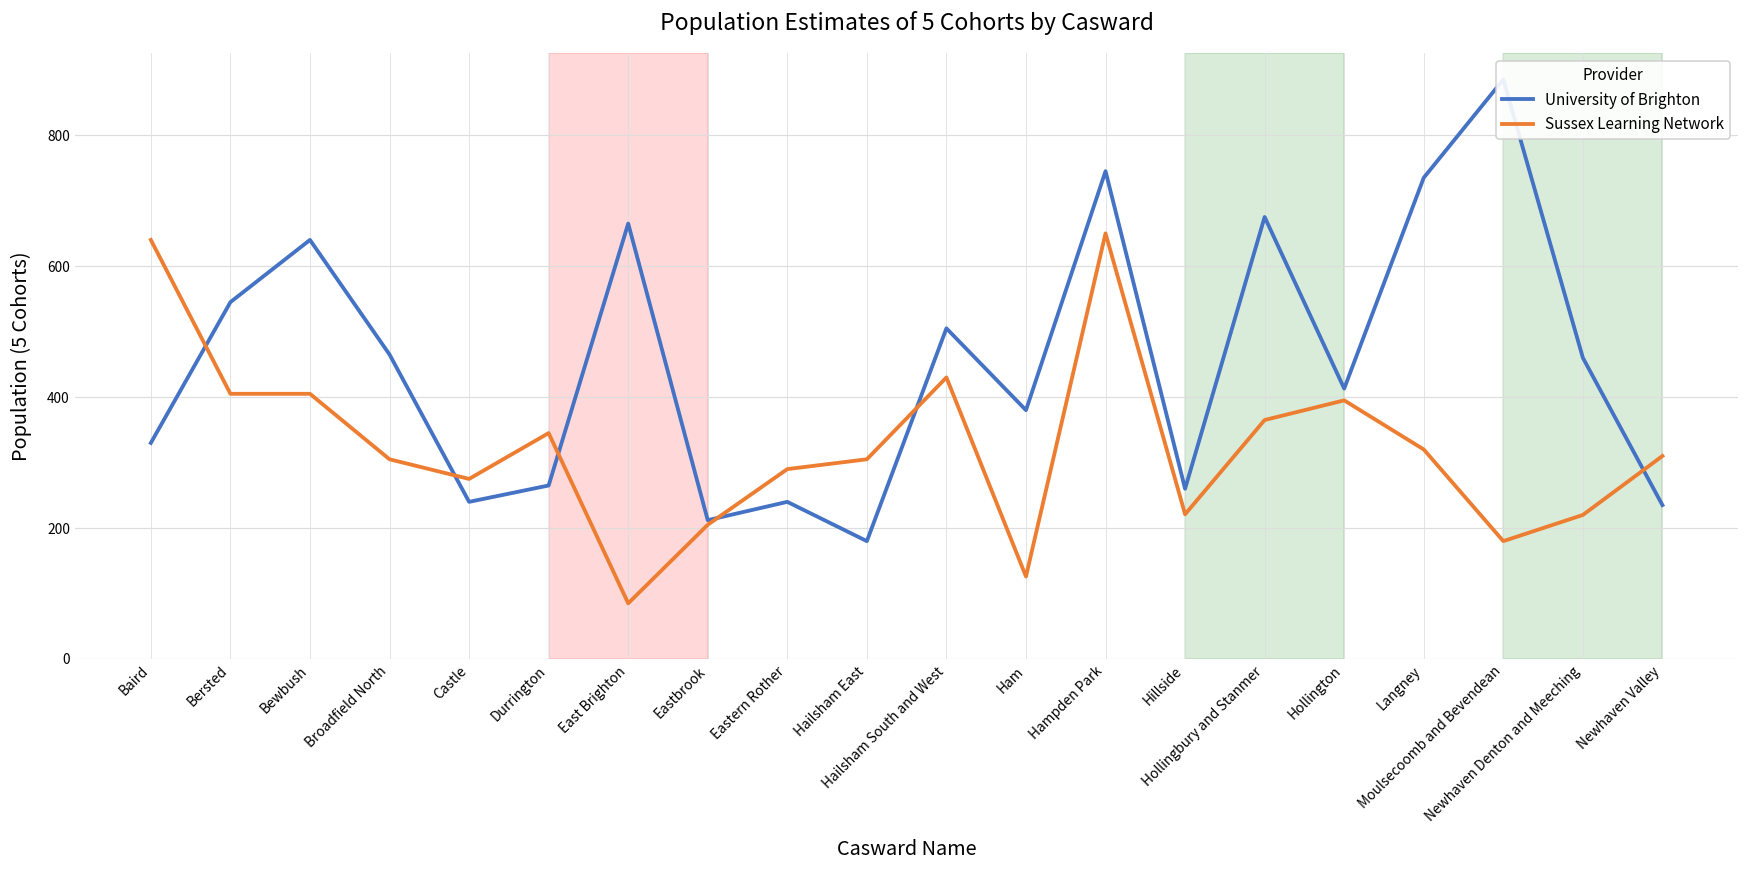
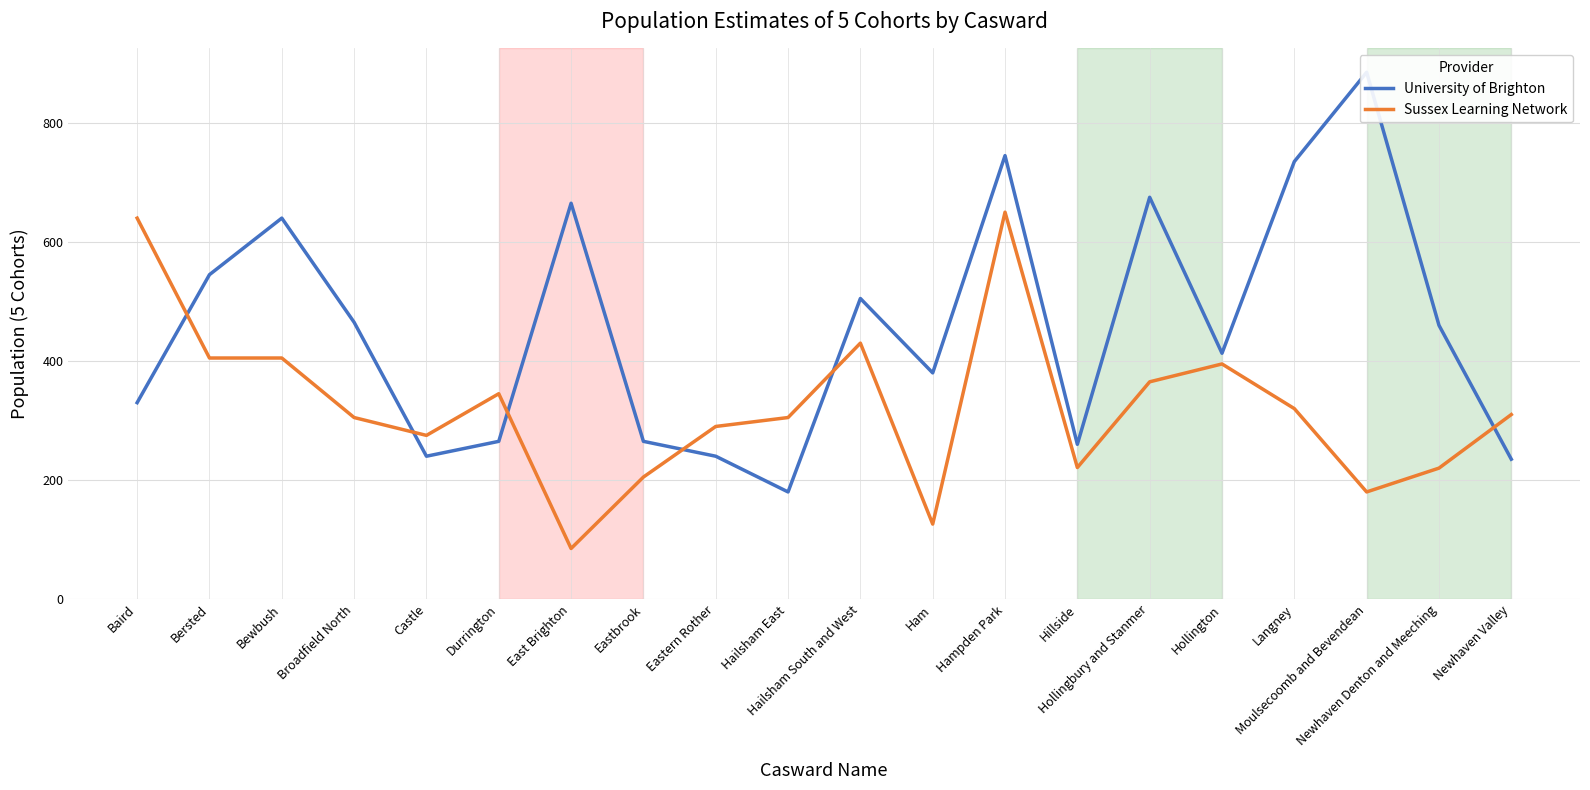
  {
    "University of Brighton": {
      "Baird": 330,
      "Bersted": 550,
      "Bewbush": 640,
      "Broadfield North": 470,
      "Castle": 240,
      "Durrington": 270,
      "East Brighton": 670,
-     "Eastbrook": 210,
+     "Eastbrook": 270,
      "Eastern Rother": 240,
      "Hailsham East": 180,
      "Hailsham South and West": 510,
      "Ham": 380,
      "Hampden Park": 750,
      "Hillside": 260,
      "Hollingbury and Stanmer": 680,
      "Hollington": 410,
      "Langney": 740,
      "Newhaven Denton and Meeching": 460,
      "Newhaven Valley": 240
    },
    "Sussex Learning Network": {
      "Baird": 640,
      "Bersted": 410,
      "Bewbush": 410,
      "Broadfield North": 310,
      "Castle": 280,
      "Durrington": 350,
      "East Brighton": 90,
      "Eastbrook": 210,
      "Eastern Rother": 290,
      "Hailsham East": 310,
      "Hailsham South and West": 430,
      "Ham": 130,
      "Hampden Park": 650,
      "Hillside": 220,
      "Hollingbury and Stanmer": 370,
      "Hollington": 400,
      "Langney": 320,
      "Moulsecoomb and Bevendean": 180,
      "Newhaven Denton and Meeching": 220,
      "Newhaven Valley": 310
    }
  }
